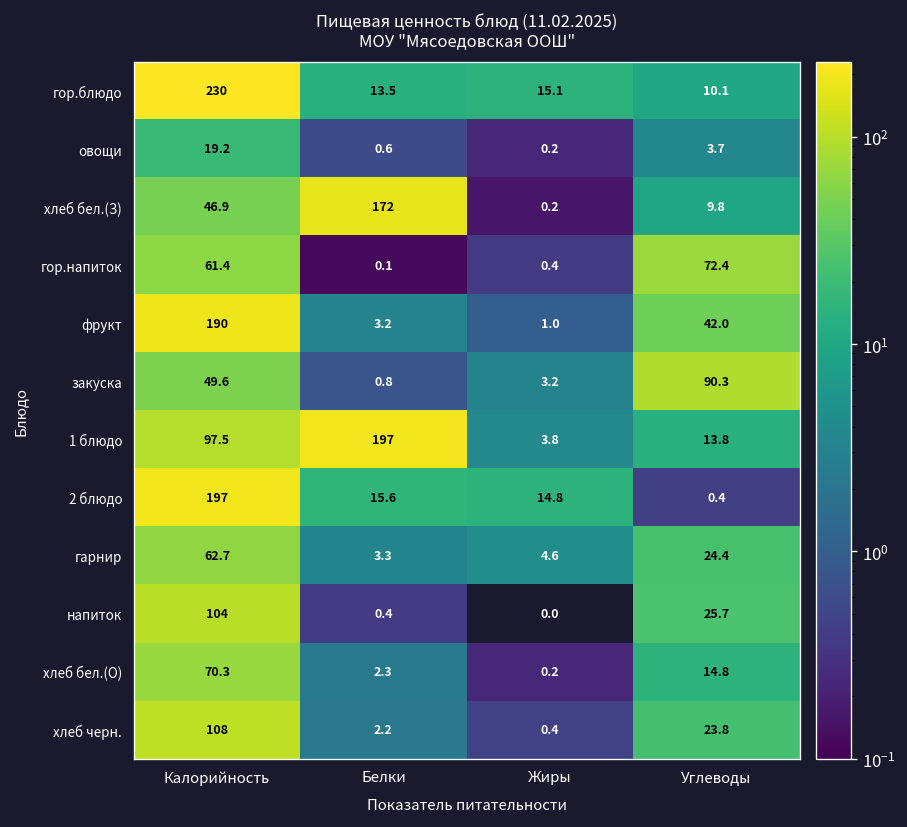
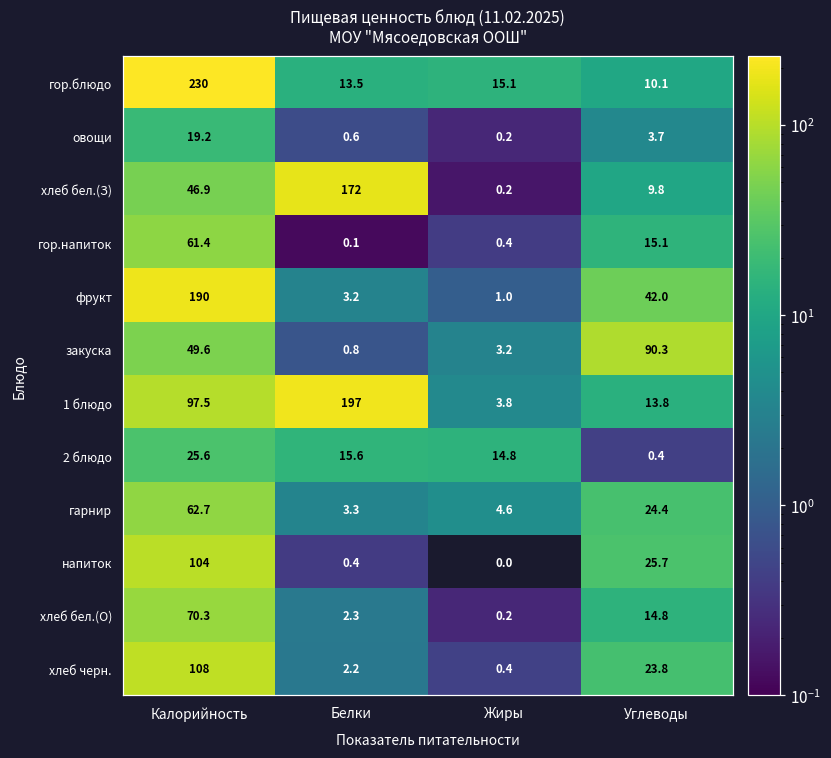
  {
    "гор.блюдо": {
      "Калорийность": 230,
      "Белки": 13.5,
      "Жиры": 15.1,
      "Углеводы": 10.1
    },
    "овощи": {
      "Калорийность": 19.2,
      "Белки": 0.6,
      "Жиры": 0.2,
      "Углеводы": 3.7
    },
    "хлеб бел.(З)": {
      "Калорийность": 46.9,
      "Белки": 172,
      "Жиры": 0.2,
      "Углеводы": 9.8
    },
    "гор.напиток": {
      "Калорийность": 61.4,
      "Белки": 0.1,
      "Жиры": 0.4,
-     "Углеводы": 72.4
+     "Углеводы": 15.1
    },
    "фрукт": {
      "Калорийность": 190,
      "Белки": 3.2,
      "Жиры": 1.0,
      "Углеводы": 42.0
    },
    "закуска": {
      "Калорийность": 49.6,
      "Белки": 0.8,
      "Жиры": 3.2,
      "Углеводы": 90.3
    },
    "1 блюдо": {
      "Калорийность": 97.5,
      "Белки": 197,
      "Жиры": 3.8,
      "Углеводы": 13.8
    },
    "2 блюдо": {
-     "Калорийность": 197,
+     "Калорийность": 25.6,
      "Белки": 15.6,
      "Жиры": 14.8,
      "Углеводы": 0.4
    },
    "гарнир": {
      "Калорийность": 62.7,
      "Белки": 3.3,
      "Жиры": 4.6,
      "Углеводы": 24.4
    },
    "напиток": {
      "Калорийность": 104,
      "Белки": 0.4,
      "Жиры": 0.0,
      "Углеводы": 25.7
    },
    "хлеб бел.(О)": {
      "Калорийность": 70.3,
      "Белки": 2.3,
      "Жиры": 0.2,
      "Углеводы": 14.8
    },
    "хлеб черн.": {
      "Калорийность": 108,
      "Белки": 2.2,
      "Жиры": 0.4,
      "Углеводы": 23.8
    }
  }
